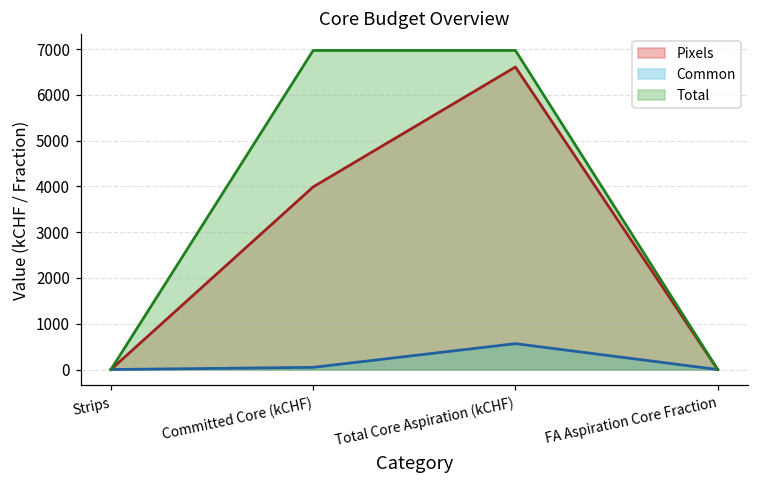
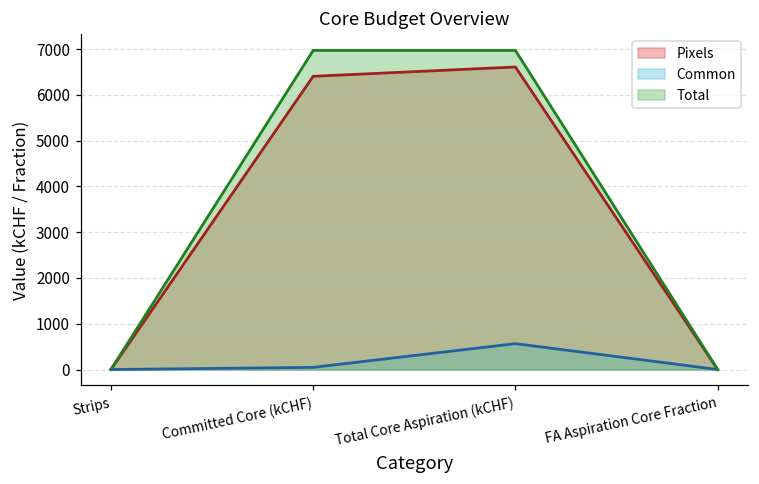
  {
    "Pixels": {
-     "Committed Core (kCHF)": 4000,
+     "Committed Core (kCHF)": 6400,
      "Total Core Aspiration (kCHF)": 6600
    },
    "Common": {
      "Committed Core (kCHF)": 0,
      "Total Core Aspiration (kCHF)": 600
    },
    "Total": {
      "Committed Core (kCHF)": 7000,
      "Total Core Aspiration (kCHF)": 7000
    }
  }
